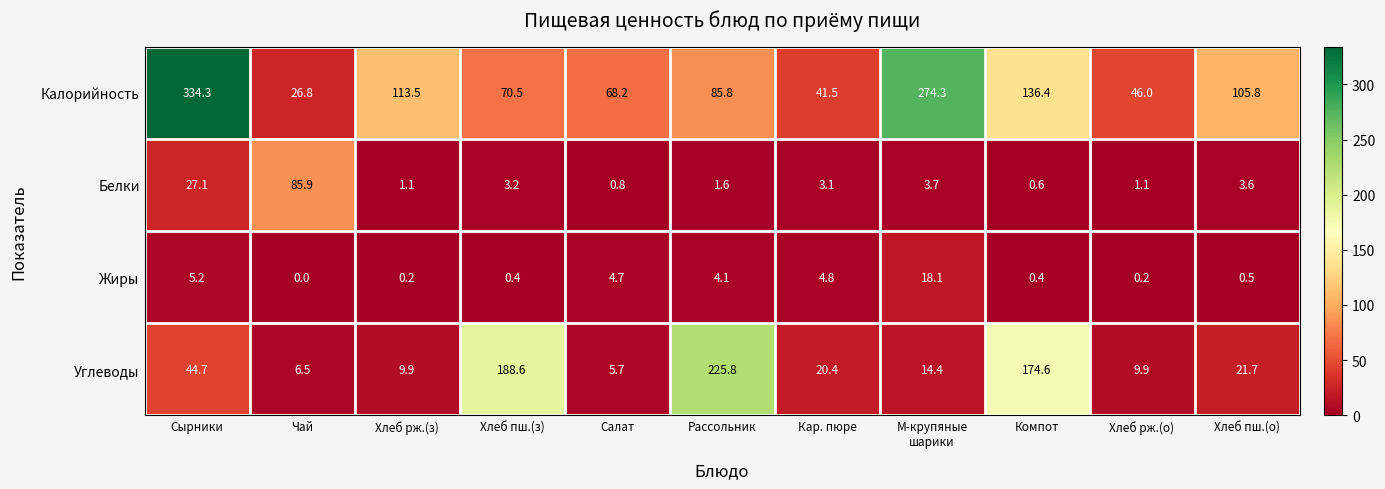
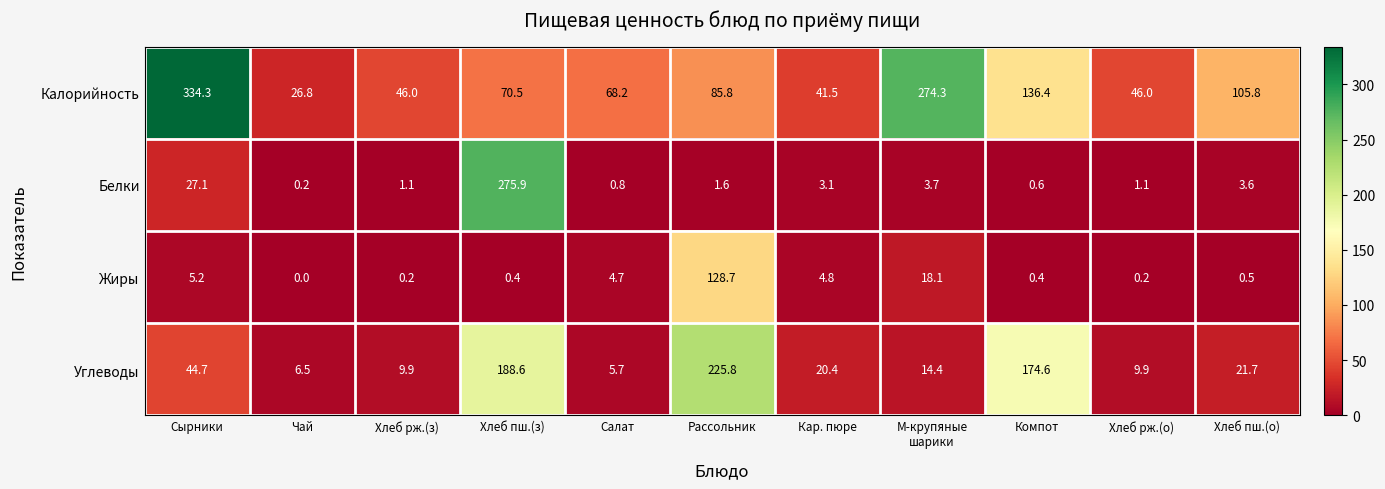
  {
    "Калорийность": {
      "Сырники": 334.3,
      "Чай": 26.8,
-     "Хлеб рж.(з)": 113.5,
+     "Хлеб рж.(з)": 46.0,
      "Хлеб пш.(з)": 70.5,
      "Салат": 68.2,
      "Рассольник": 85.8,
      "Кар. пюре": 41.5,
      "М-крупяные шарики": 274.3,
      "Компот": 136.4,
      "Хлеб рж.(о)": 46.0,
      "Хлеб пш.(о)": 105.8
    },
    "Белки": {
      "Сырники": 27.1,
-     "Чай": 85.9,
+     "Чай": 0.2,
      "Хлеб рж.(з)": 1.1,
-     "Хлеб пш.(з)": 3.2,
+     "Хлеб пш.(з)": 275.9,
      "Салат": 0.8,
      "Рассольник": 1.6,
      "Кар. пюре": 3.1,
      "М-крупяные шарики": 3.7,
      "Компот": 0.6,
      "Хлеб рж.(о)": 1.1,
      "Хлеб пш.(о)": 3.6
    },
    "Жиры": {
      "Сырники": 5.2,
      "Чай": 0.0,
      "Хлеб рж.(з)": 0.2,
      "Хлеб пш.(з)": 0.4,
      "Салат": 4.7,
-     "Рассольник": 4.1,
+     "Рассольник": 128.7,
      "Кар. пюре": 4.8,
      "М-крупяные шарики": 18.1,
      "Компот": 0.4,
      "Хлеб рж.(о)": 0.2,
      "Хлеб пш.(о)": 0.5
    },
    "Углеводы": {
      "Сырники": 44.7,
      "Чай": 6.5,
      "Хлеб рж.(з)": 9.9,
      "Хлеб пш.(з)": 188.6,
      "Салат": 5.7,
      "Рассольник": 225.8,
      "Кар. пюре": 20.4,
      "М-крупяные шарики": 14.4,
      "Компот": 174.6,
      "Хлеб рж.(о)": 9.9,
      "Хлеб пш.(о)": 21.7
    }
  }
